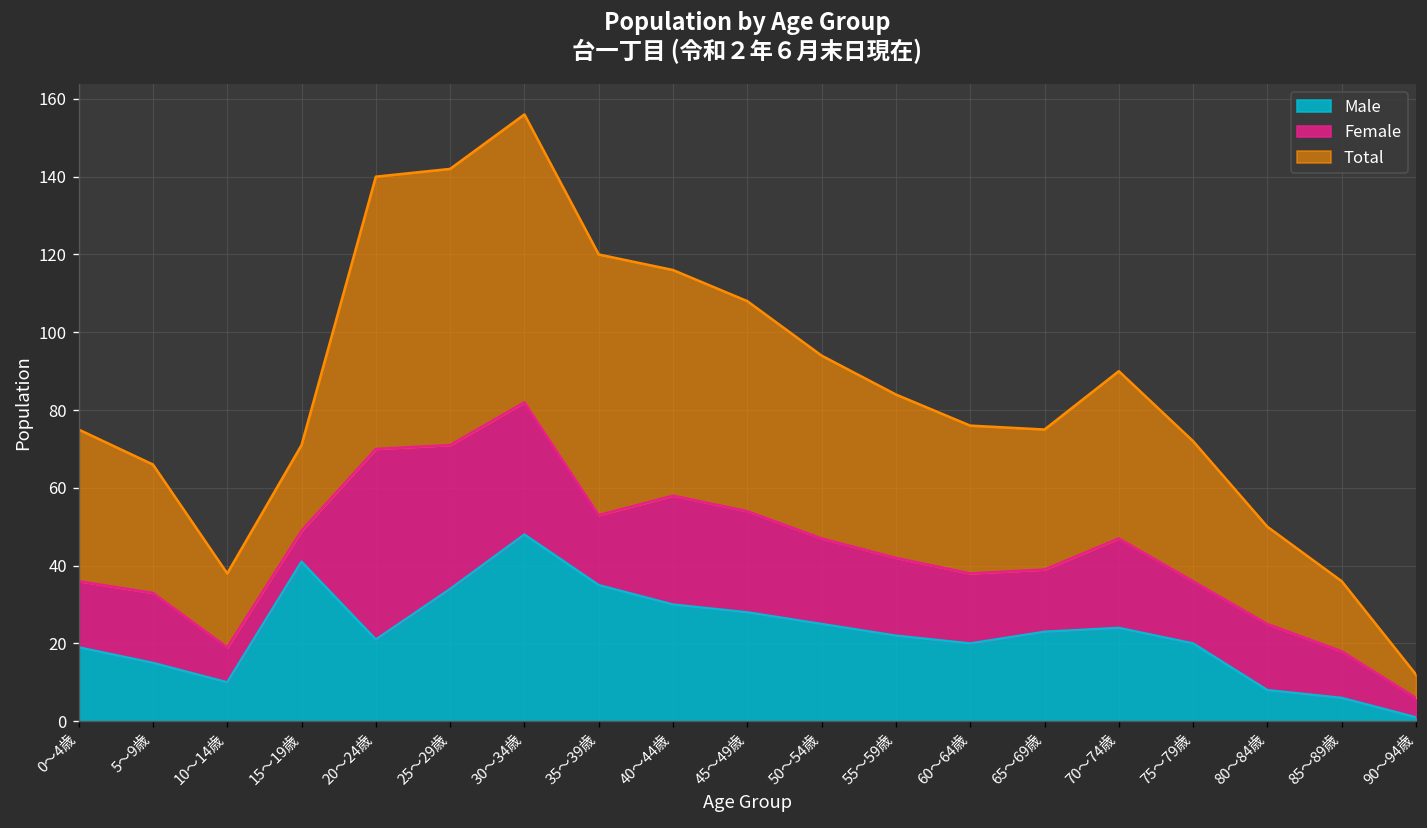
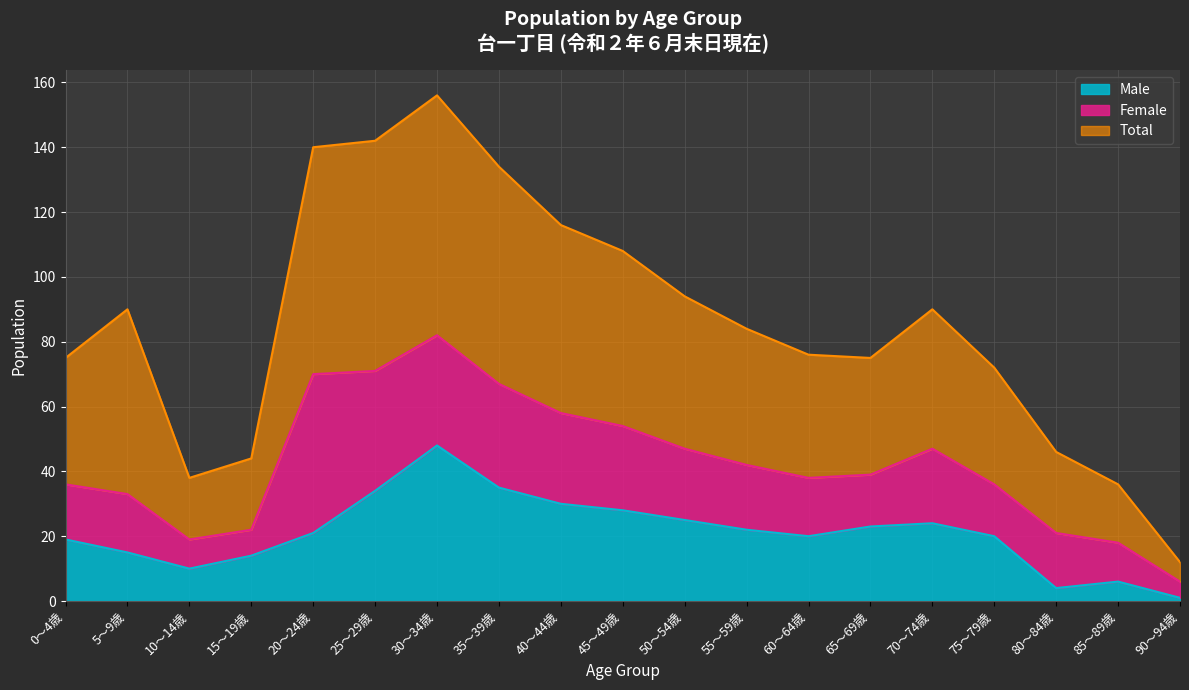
  {
    "Male": {
      "0～4歳": 19,
      "5～9歳": 15,
      "10～14歳": 10,
-     "15～19歳": 41,
+     "15～19歳": 14,
      "20～24歳": 21,
      "25～29歳": 34,
      "30～34歳": 48,
      "35～39歳": 35,
      "40～44歳": 30,
      "45～49歳": 28,
      "50～54歳": 25,
      "55～59歳": 22,
      "60～64歳": 20,
      "65～69歳": 23,
      "70～74歳": 24,
      "75～79歳": 20,
-     "80～84歳": 8,
+     "80～84歳": 4,
      "85～89歳": 6,
      "90～94歳": 1
    },
    "Female": {
      "0～4歳": 17,
      "5～9歳": 18,
      "10～14歳": 9,
      "15～19歳": 8,
      "20～24歳": 49,
      "25～29歳": 37,
      "30～34歳": 34,
-     "35～39歳": 18,
+     "35～39歳": 32,
      "40～44歳": 28,
      "45～49歳": 26,
      "50～54歳": 22,
      "55～59歳": 20,
      "60～64歳": 18,
      "65～69歳": 16,
      "70～74歳": 23,
      "75～79歳": 16,
      "80～84歳": 17,
      "85～89歳": 12,
      "90～94歳": 5
    },
    "Total": {
      "0～4歳": 39,
-     "5～9歳": 33,
+     "5～9歳": 57,
      "10～14歳": 19,
      "15～19歳": 22,
      "20～24歳": 70,
      "25～29歳": 71,
      "30～34歳": 74,
      "35～39歳": 67,
      "40～44歳": 58,
      "45～49歳": 54,
      "50～54歳": 47,
      "55～59歳": 42,
      "60～64歳": 38,
      "65～69歳": 36,
      "70～74歳": 43,
      "75～79歳": 36,
      "80～84歳": 25,
      "85～89歳": 18,
      "90～94歳": 6
    }
  }
